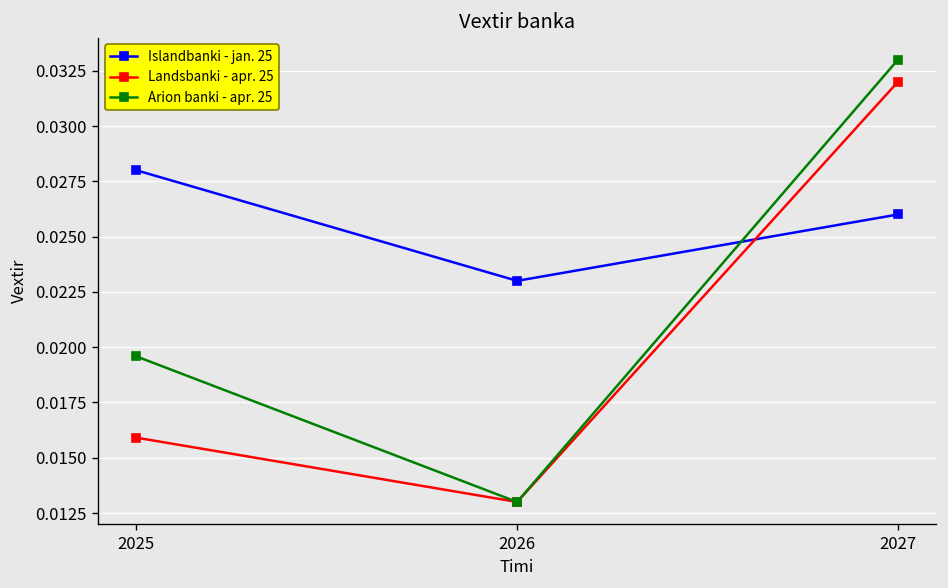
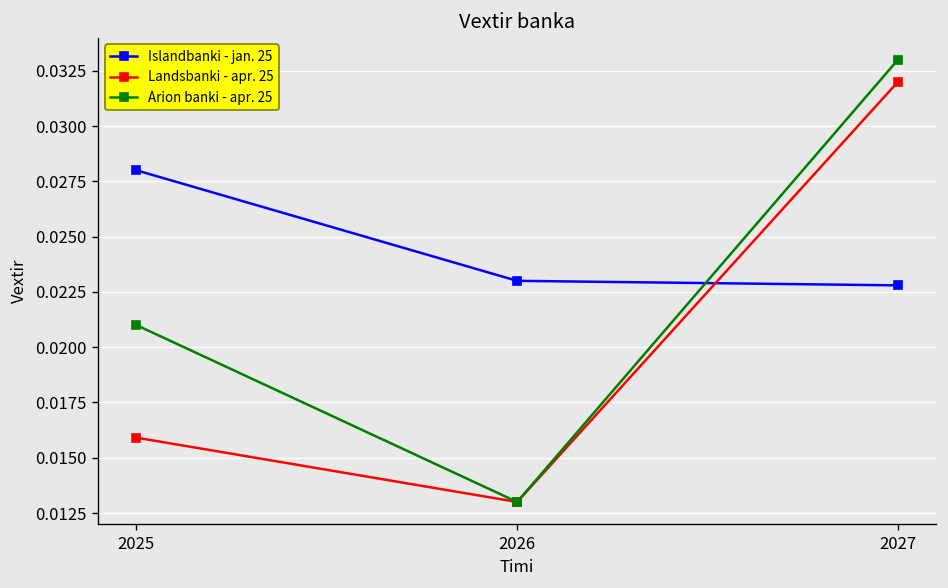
  {
    "Islandbanki - jan. 25": {
      "2025": 0.0280,
      "2026": 0.0230,
-     "2027": 0.0260
+     "2027": 0.0228
    },
    "Landsbanki - apr. 25": {
      "2025": 0.0159,
      "2027": 0.0320
    },
    "Arion banki - apr. 25": {
-     "2025": 0.0196,
+     "2025": 0.0210,
      "2027": 0.0330
    }
  }
